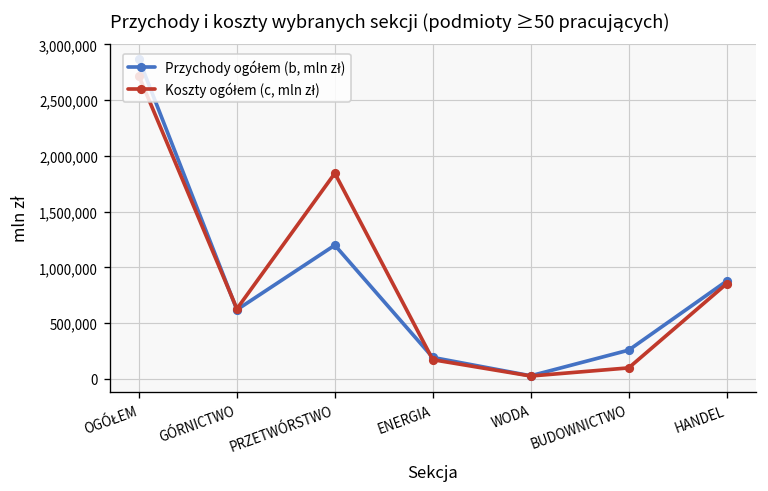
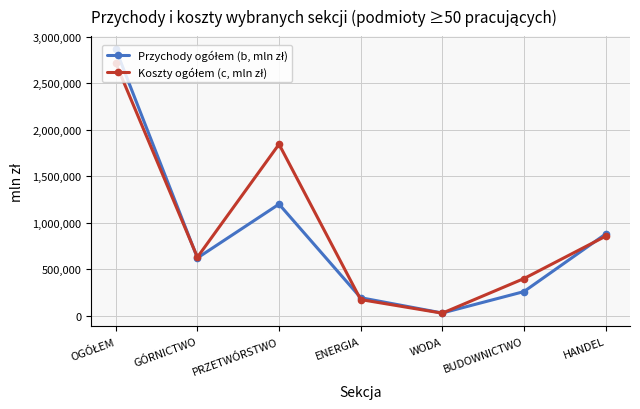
  {
    "Przychody ogółem (b, mln zł)": {
      "PRZETWÓRSTWO": "1,200,000",
      "BUDOWNICTWO": "300,000"
    },
    "Koszty ogółem (c, mln zł)": {
      "PRZETWÓRSTWO": "1,800,000",
-     "BUDOWNICTWO": "100,000"
+     "BUDOWNICTWO": "400,000"
    }
  }
